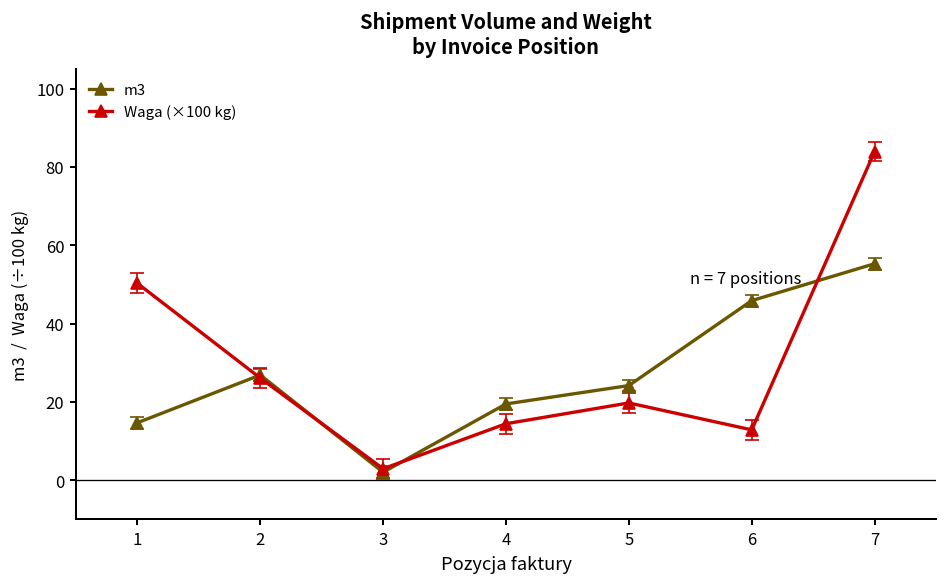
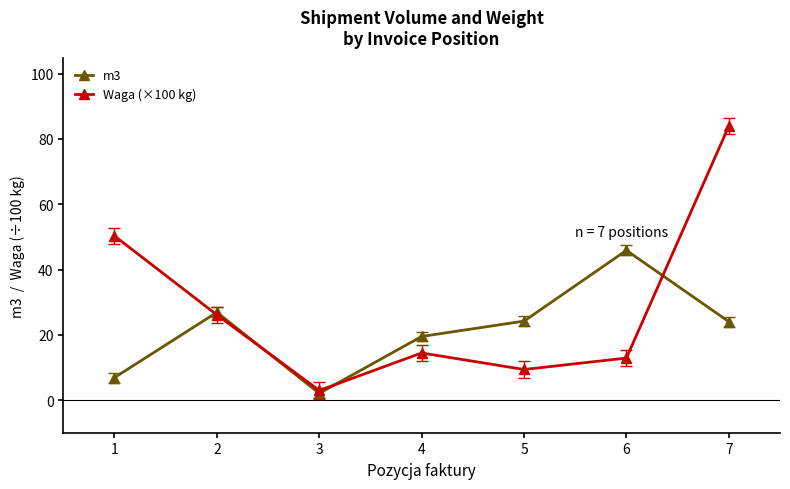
  {
    "m3": {
-     "1": 15,
+     "1": 7,
      "2": 27,
      "3": 2,
      "4": 19,
      "5": 24,
      "6": 46,
-     "7": 55
+     "7": 24
    },
    "Waga (×100 kg)": {
      "1": 50,
      "4": 14,
-     "5": 20,
+     "5": 9,
      "6": 13,
      "7": 84
    }
  }
